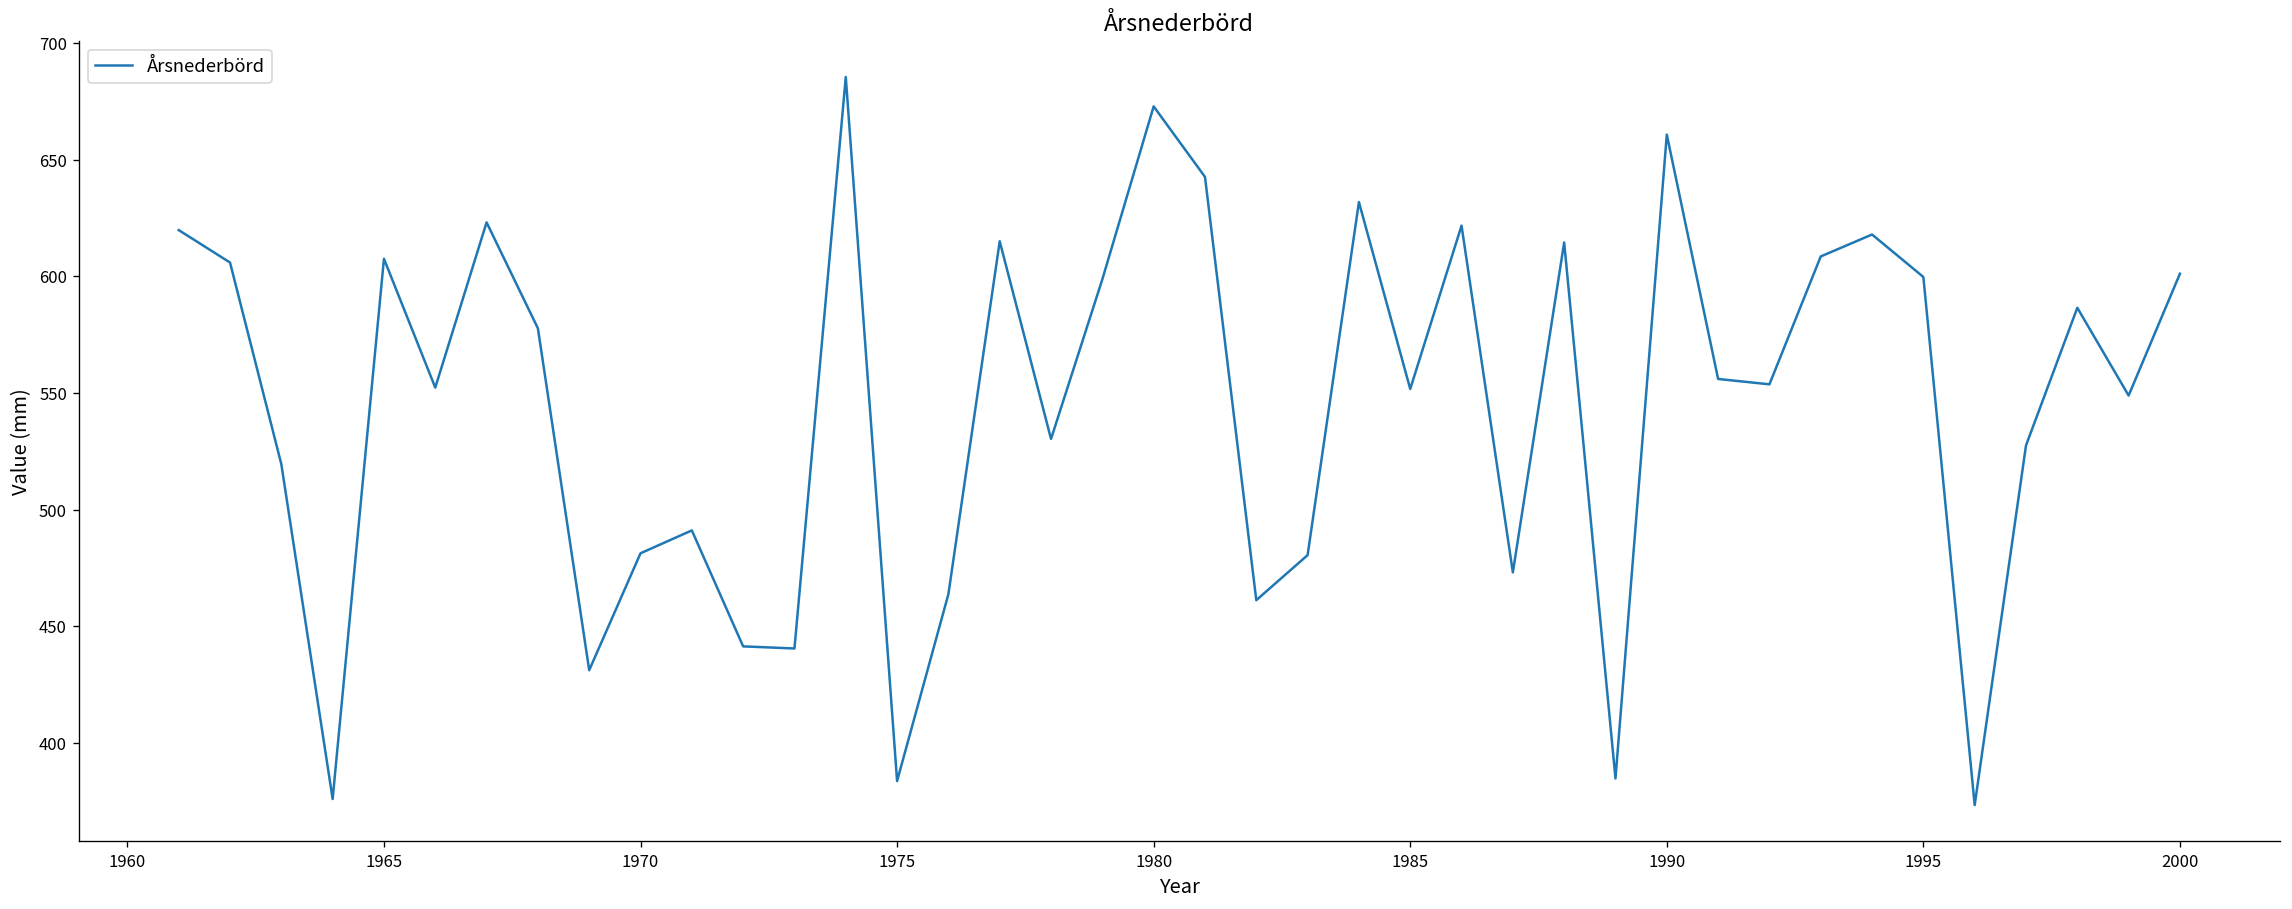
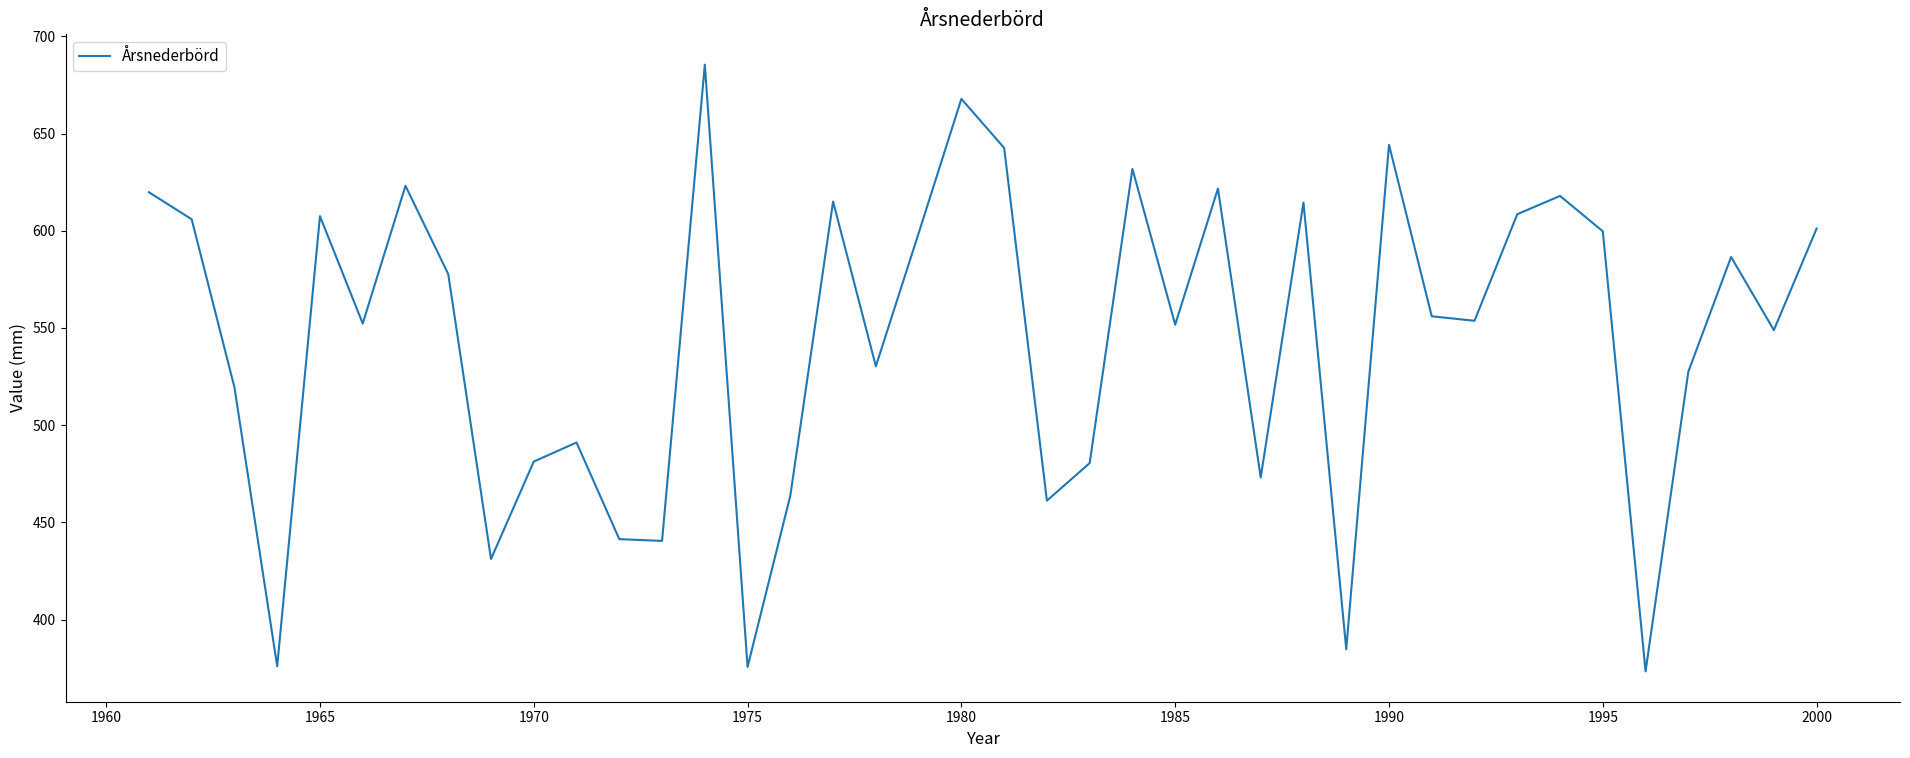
  {
    "1965": 608,
    "1970": 481,
-   "1975": 384,
-   "1980": 673,
+   "1975": 376,
+   "1980": 668,
    "1985": 552,
-   "1990": 661,
+   "1990": 644,
    "1995": 600,
    "2000": 601
  }
